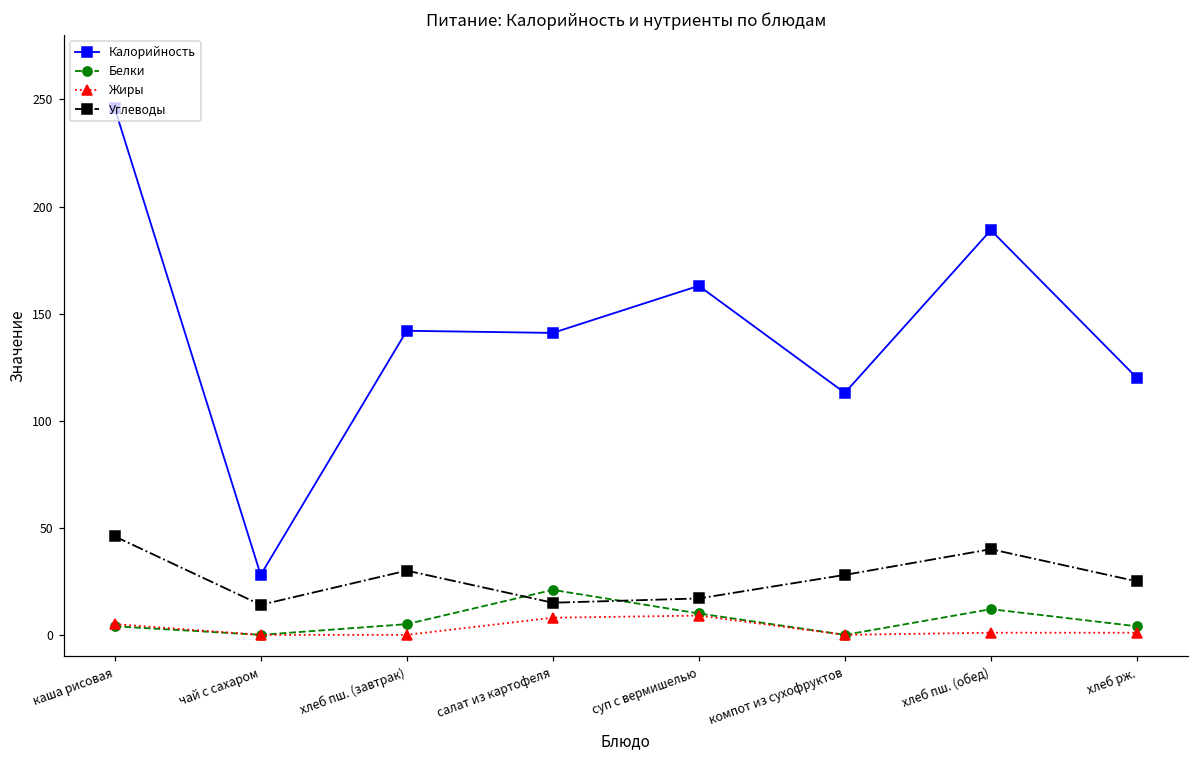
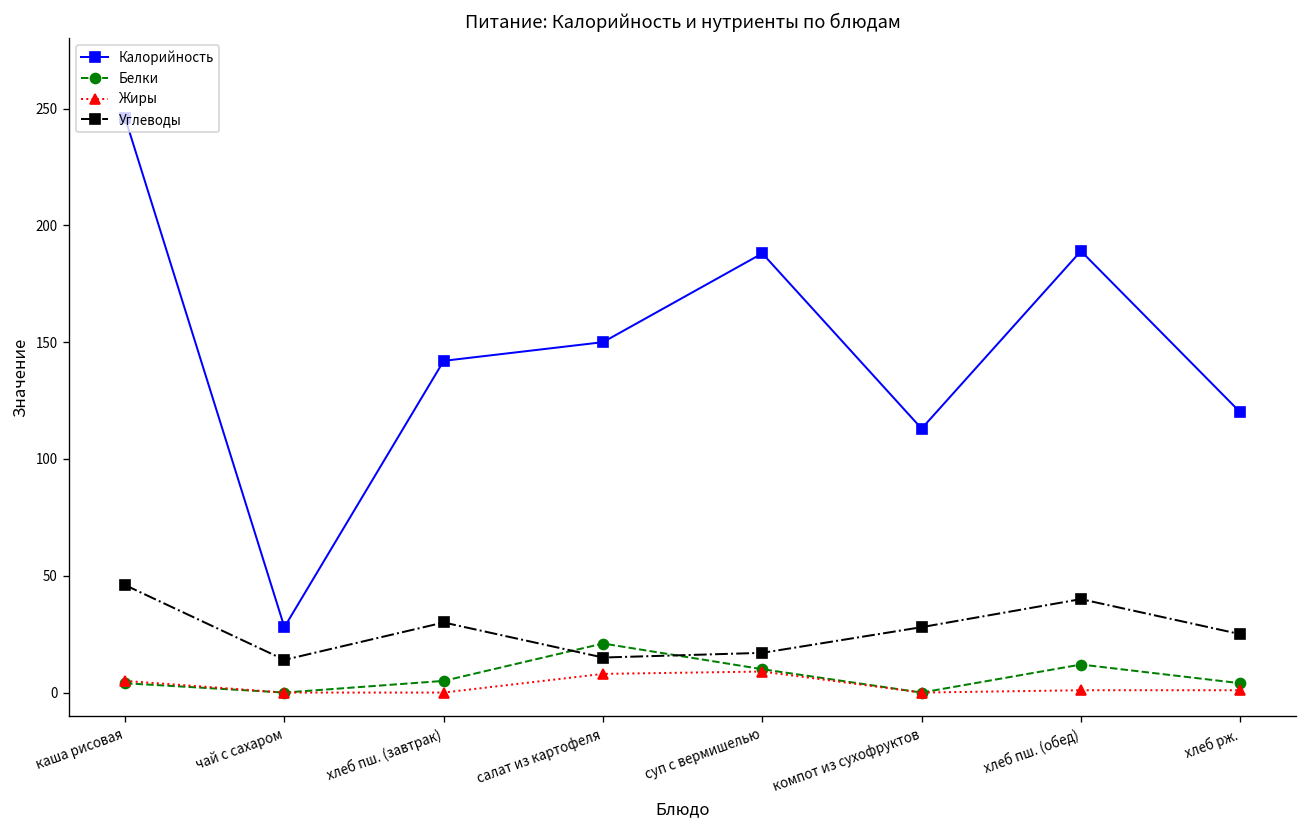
  {
    "Калорийность": {
      "чай с сахаром": 28,
      "хлеб пш. (завтрак)": 142,
-     "салат из картофеля": 141,
-     "суп с вермишелью": 163,
+     "салат из картофеля": 150,
+     "суп с вермишелью": 188,
      "компот из сухофруктов": 113,
      "хлеб пш. (обед)": 189,
      "хлеб рж.": 120
    },
    "Белки": {
      "хлеб пш. (завтрак)": 5,
      "салат из картофеля": 21,
      "хлеб пш. (обед)": 12,
      "хлеб рж.": 4
    },
    "Жиры": {
      "хлеб пш. (завтрак)": 0,
      "салат из картофеля": 8,
      "хлеб пш. (обед)": 1,
      "хлеб рж.": 1
    },
    "Углеводы": {
      "каша рисовая": 46,
      "чай с сахаром": 14,
      "хлеб пш. (завтрак)": 30,
      "салат из картофеля": 15,
      "суп с вермишелью": 17,
      "компот из сухофруктов": 28,
      "хлеб пш. (обед)": 40,
      "хлеб рж.": 25
    }
  }
